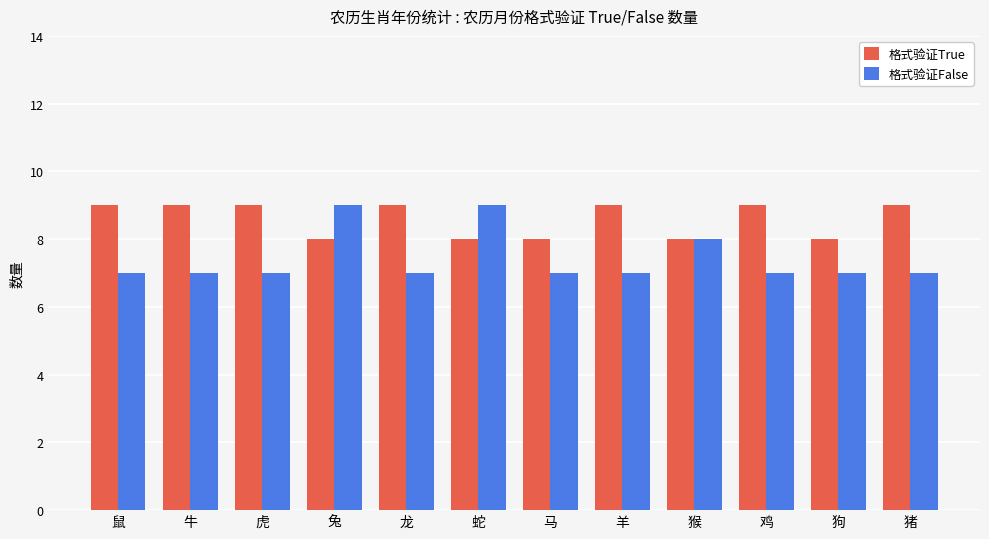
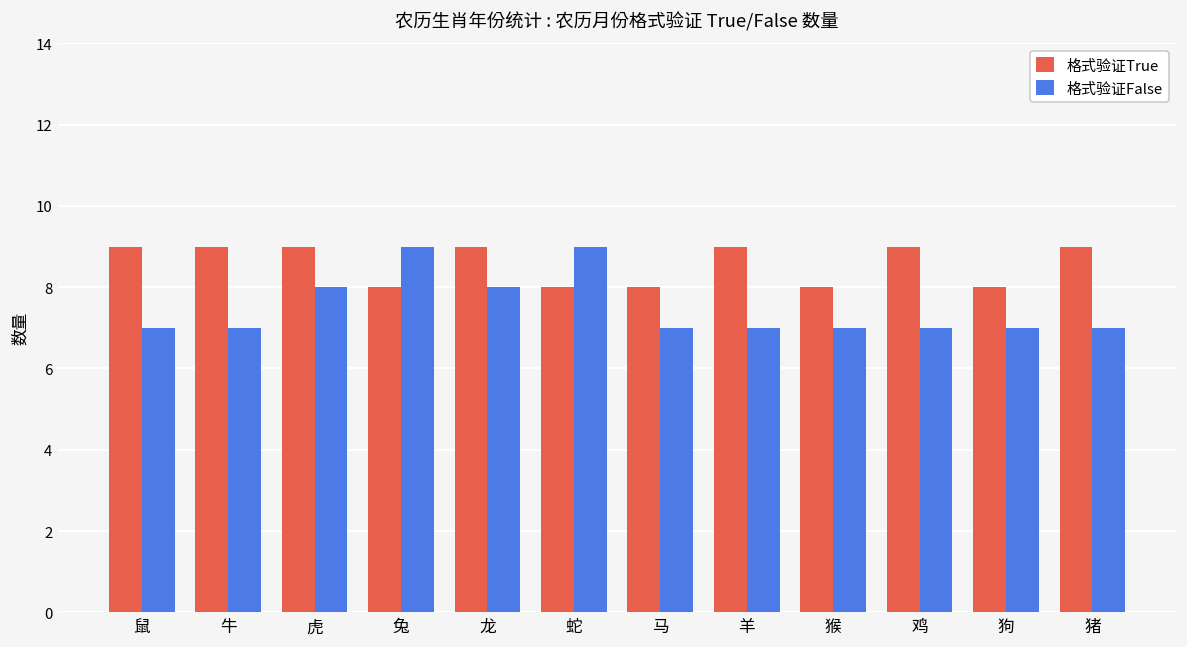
  {
    "格式验证True": {
      "鼠": 9,
      "牛": 9,
      "虎": 9,
      "兔": 8,
      "龙": 9,
      "蛇": 8,
      "马": 8,
      "羊": 9,
      "猴": 8,
      "鸡": 9,
      "狗": 8,
      "猪": 9
    },
    "格式验证False": {
      "鼠": 7,
      "牛": 7,
-     "虎": 7,
+     "虎": 8,
      "兔": 9,
-     "龙": 7,
+     "龙": 8,
      "蛇": 9,
      "马": 7,
      "羊": 7,
-     "猴": 8,
+     "猴": 7,
      "鸡": 7,
      "狗": 7,
      "猪": 7
    }
  }
